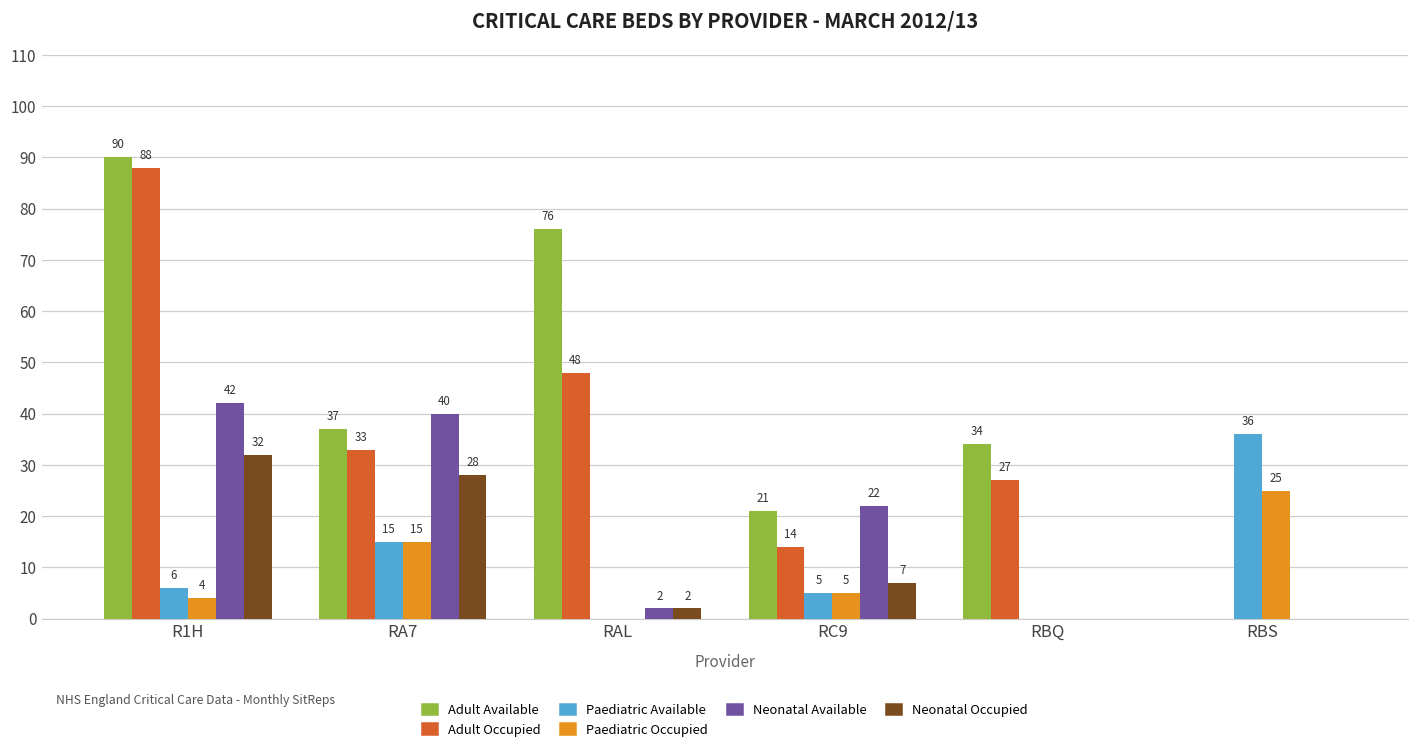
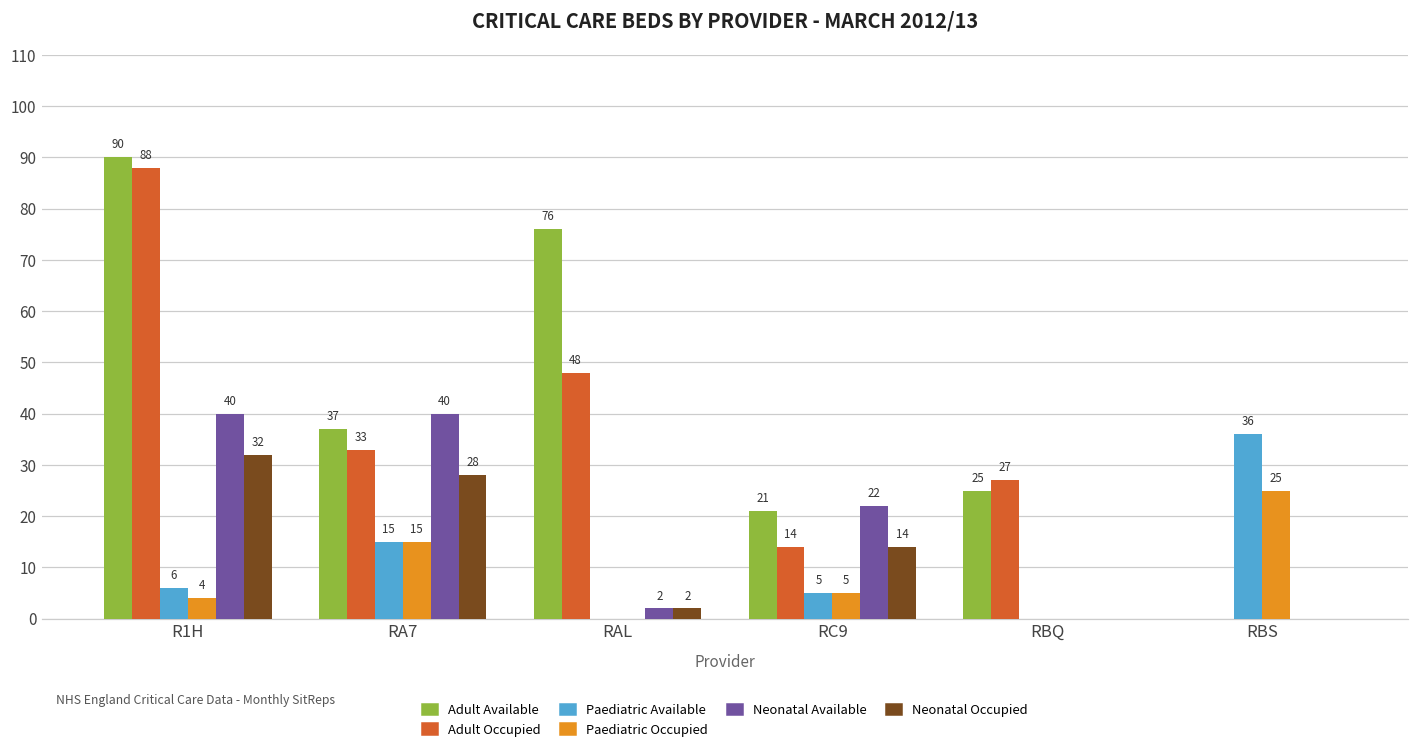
  {
    "Adult Available": {
      "R1H": 90,
      "RA7": 37,
      "RAL": 76,
      "RC9": 21,
-     "RBQ": 34
+     "RBQ": 25
    },
    "Paediatric Available": {
      "R1H": 6,
      "RA7": 15,
      "RC9": 5,
      "RBS": 36
    },
    "Neonatal Available": {
-     "R1H": 42,
+     "R1H": 40,
      "RA7": 40,
      "RAL": 2,
      "RC9": 22
    },
    "Neonatal Occupied": {
      "R1H": 32,
      "RA7": 28,
      "RAL": 2,
-     "RC9": 7
+     "RC9": 14
    }
  }
